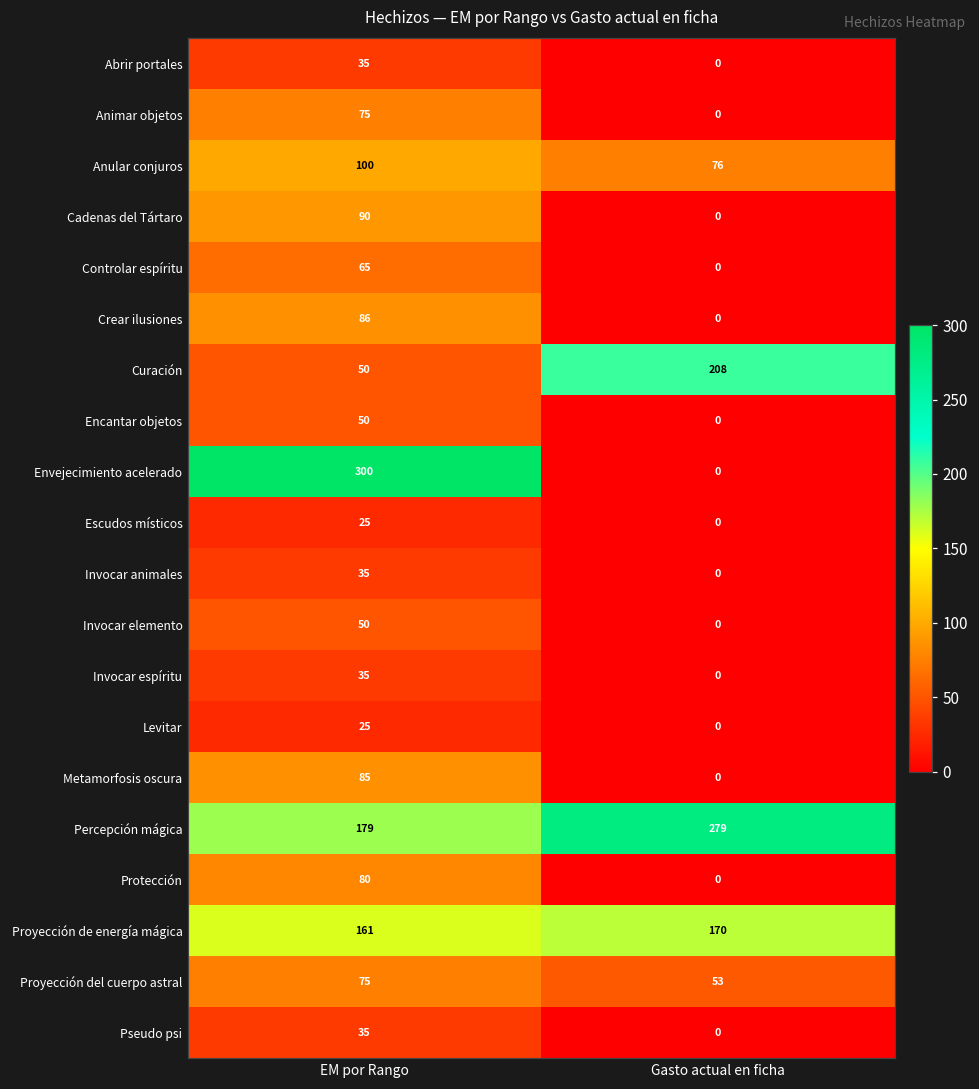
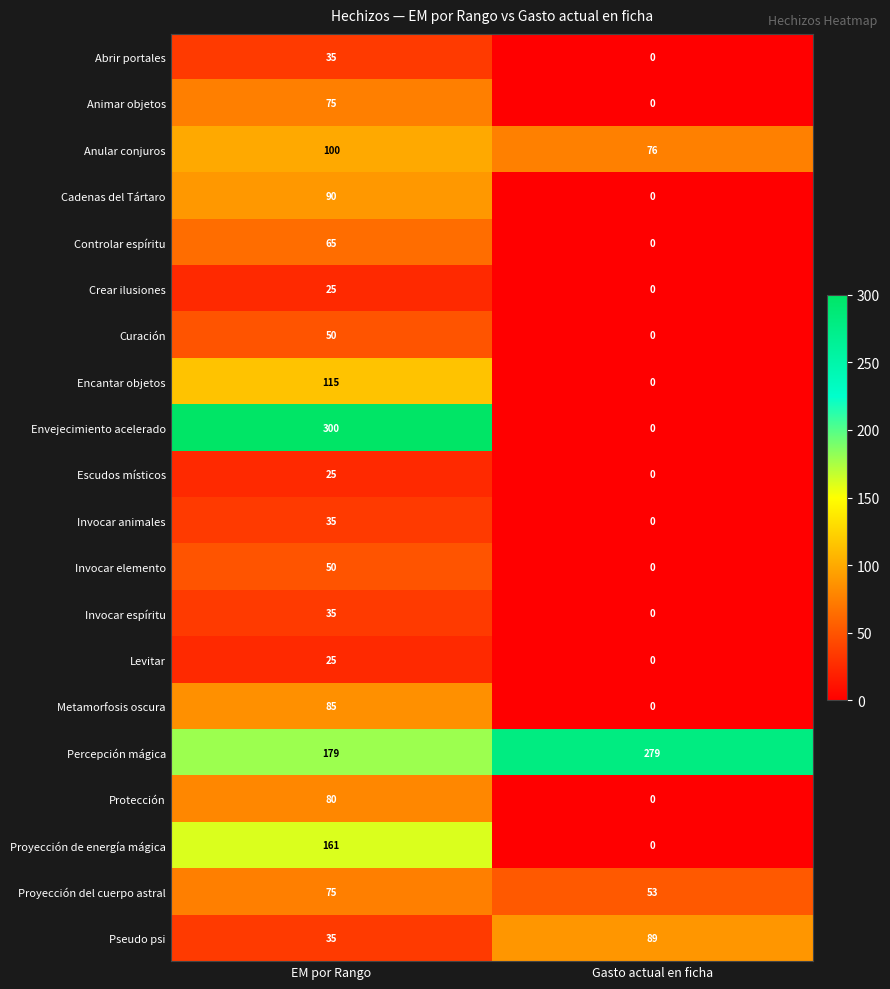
  {
    "Abrir portales": {
      "EM por Rango": 35,
      "Gasto actual en ficha": 0
    },
    "Animar objetos": {
      "EM por Rango": 75,
      "Gasto actual en ficha": 0
    },
    "Anular conjuros": {
      "EM por Rango": 100,
      "Gasto actual en ficha": 76
    },
    "Cadenas del Tártaro": {
      "EM por Rango": 90,
      "Gasto actual en ficha": 0
    },
    "Controlar espíritu": {
      "EM por Rango": 65,
      "Gasto actual en ficha": 0
    },
    "Crear ilusiones": {
-     "EM por Rango": 86,
+     "EM por Rango": 25,
      "Gasto actual en ficha": 0
    },
    "Curación": {
      "EM por Rango": 50,
-     "Gasto actual en ficha": 208
+     "Gasto actual en ficha": 0
    },
    "Encantar objetos": {
-     "EM por Rango": 50,
+     "EM por Rango": 115,
      "Gasto actual en ficha": 0
    },
    "Envejecimiento acelerado": {
      "EM por Rango": 300,
      "Gasto actual en ficha": 0
    },
    "Escudos místicos": {
      "EM por Rango": 25,
      "Gasto actual en ficha": 0
    },
    "Invocar animales": {
      "EM por Rango": 35,
      "Gasto actual en ficha": 0
    },
    "Invocar elemento": {
      "EM por Rango": 50,
      "Gasto actual en ficha": 0
    },
    "Invocar espíritu": {
      "EM por Rango": 35,
      "Gasto actual en ficha": 0
    },
    "Levitar": {
      "EM por Rango": 25,
      "Gasto actual en ficha": 0
    },
    "Metamorfosis oscura": {
      "EM por Rango": 85,
      "Gasto actual en ficha": 0
    },
    "Percepción mágica": {
      "EM por Rango": 179,
      "Gasto actual en ficha": 279
    },
    "Protección": {
      "EM por Rango": 80,
      "Gasto actual en ficha": 0
    },
    "Proyección de energía mágica": {
      "EM por Rango": 161,
-     "Gasto actual en ficha": 170
+     "Gasto actual en ficha": 0
    },
    "Proyección del cuerpo astral": {
      "EM por Rango": 75,
      "Gasto actual en ficha": 53
    },
    "Pseudo psi": {
      "EM por Rango": 35,
-     "Gasto actual en ficha": 0
+     "Gasto actual en ficha": 89
    }
  }
